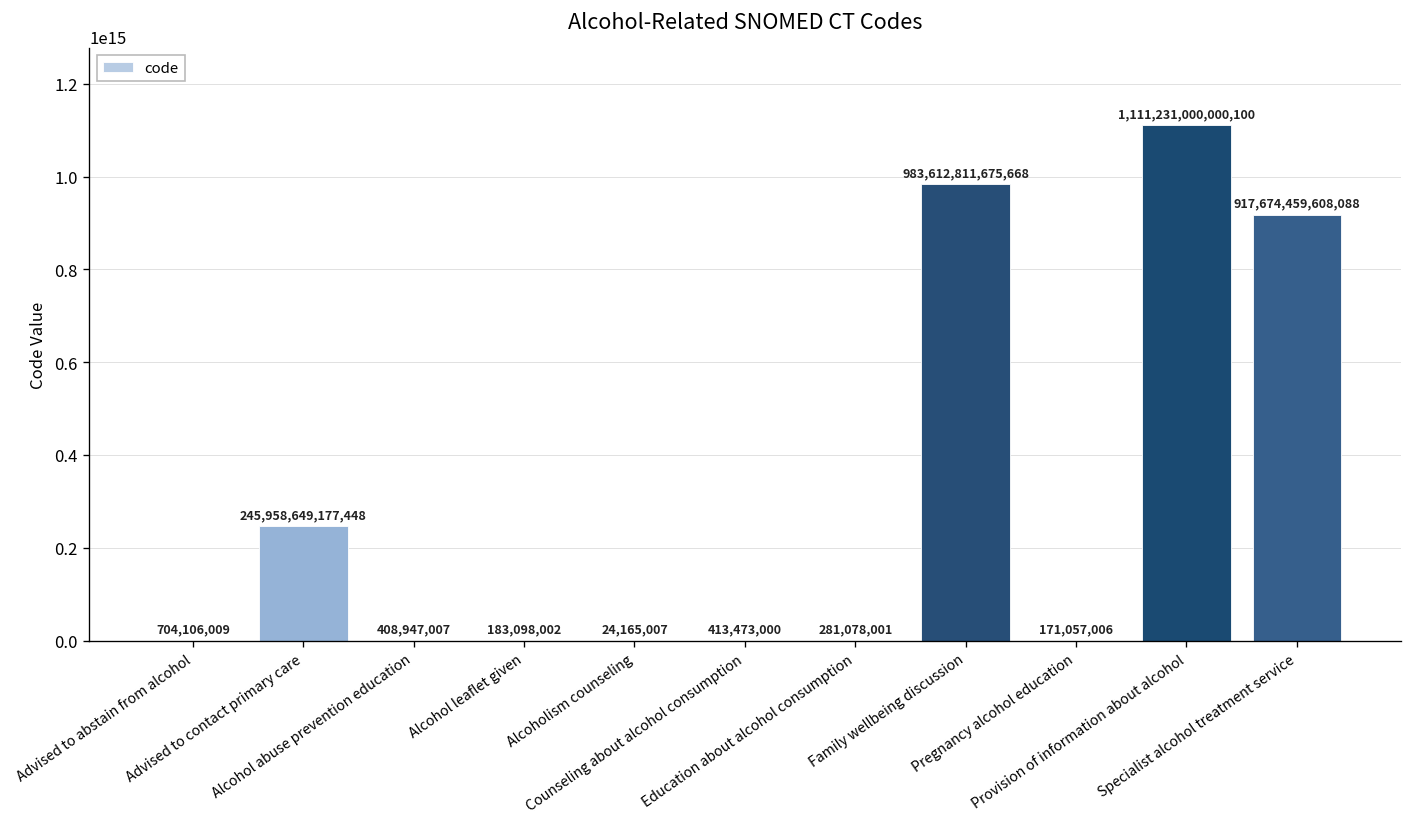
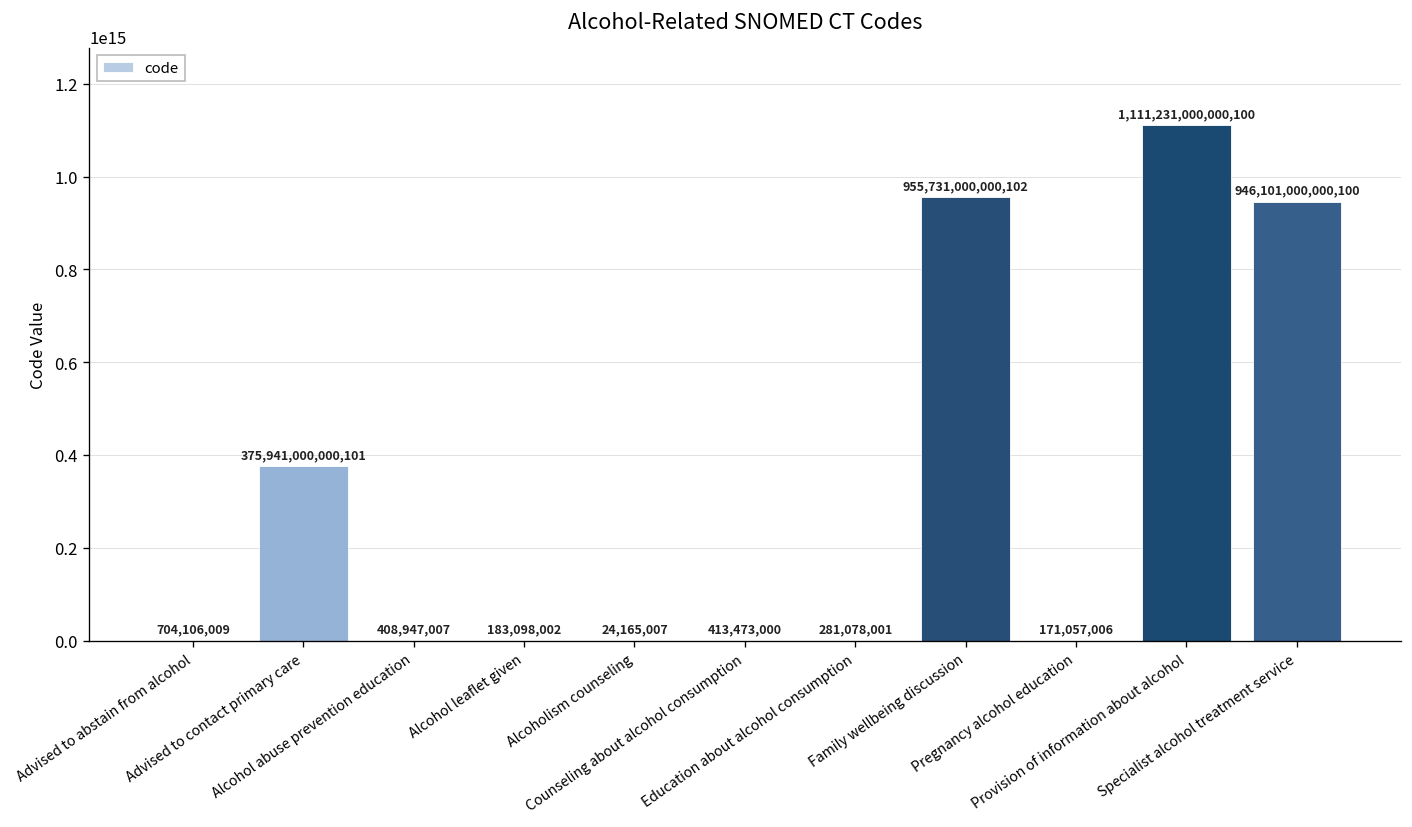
  {
    "Advised to abstain from alcohol": "704,106,009",
-   "Advised to contact primary care": "245,958,649,177,448",
+   "Advised to contact primary care": "375,941,000,000,101",
    "Alcohol abuse prevention education": "408,947,007",
    "Alcohol leaflet given": "183,098,002",
    "Alcoholism counseling": "24,165,007",
    "Counseling about alcohol consumption": "413,473,000",
    "Education about alcohol consumption": "281,078,001",
-   "Family wellbeing discussion": "983,612,811,675,668",
+   "Family wellbeing discussion": "955,731,000,000,102",
    "Pregnancy alcohol education": "171,057,006",
    "Provision of information about alcohol": "1,111,231,000,000,100",
-   "Specialist alcohol treatment service": "917,674,459,608,088"
+   "Specialist alcohol treatment service": "946,101,000,000,100"
  }
